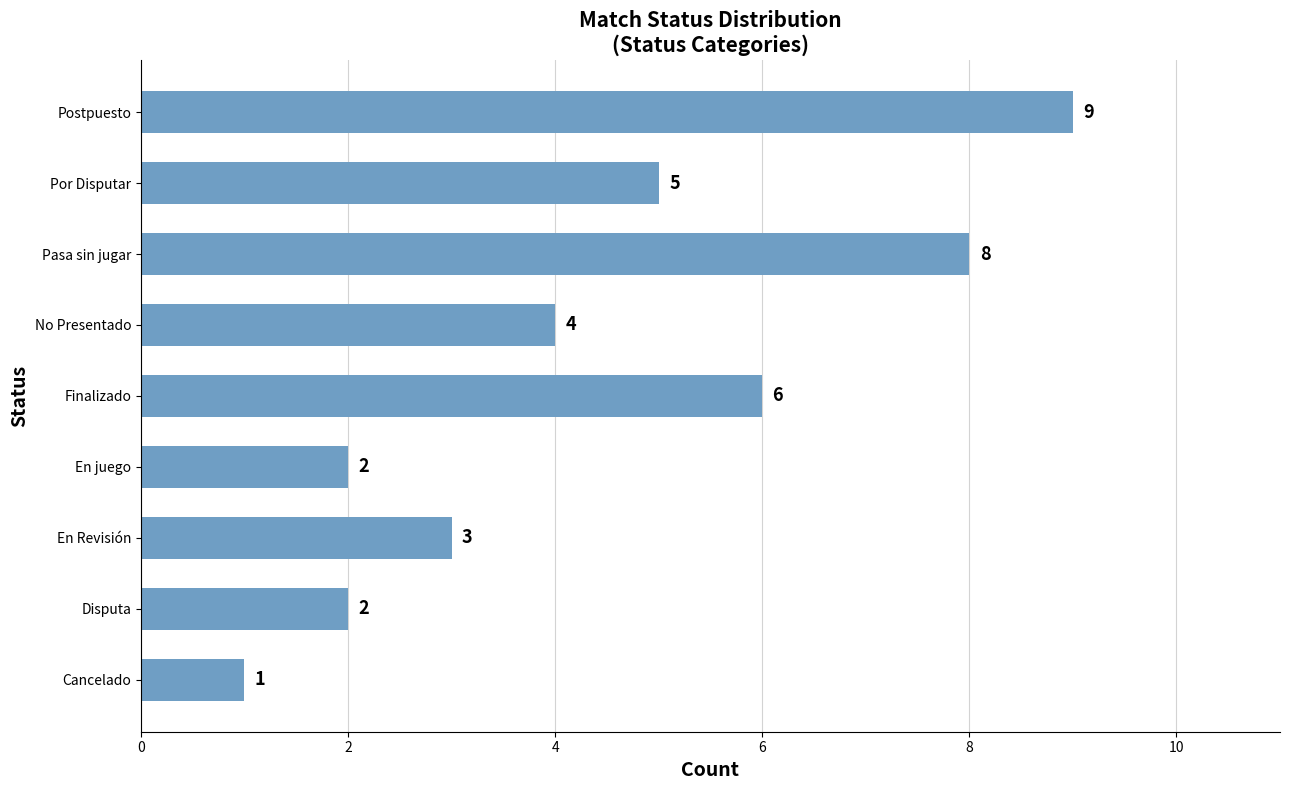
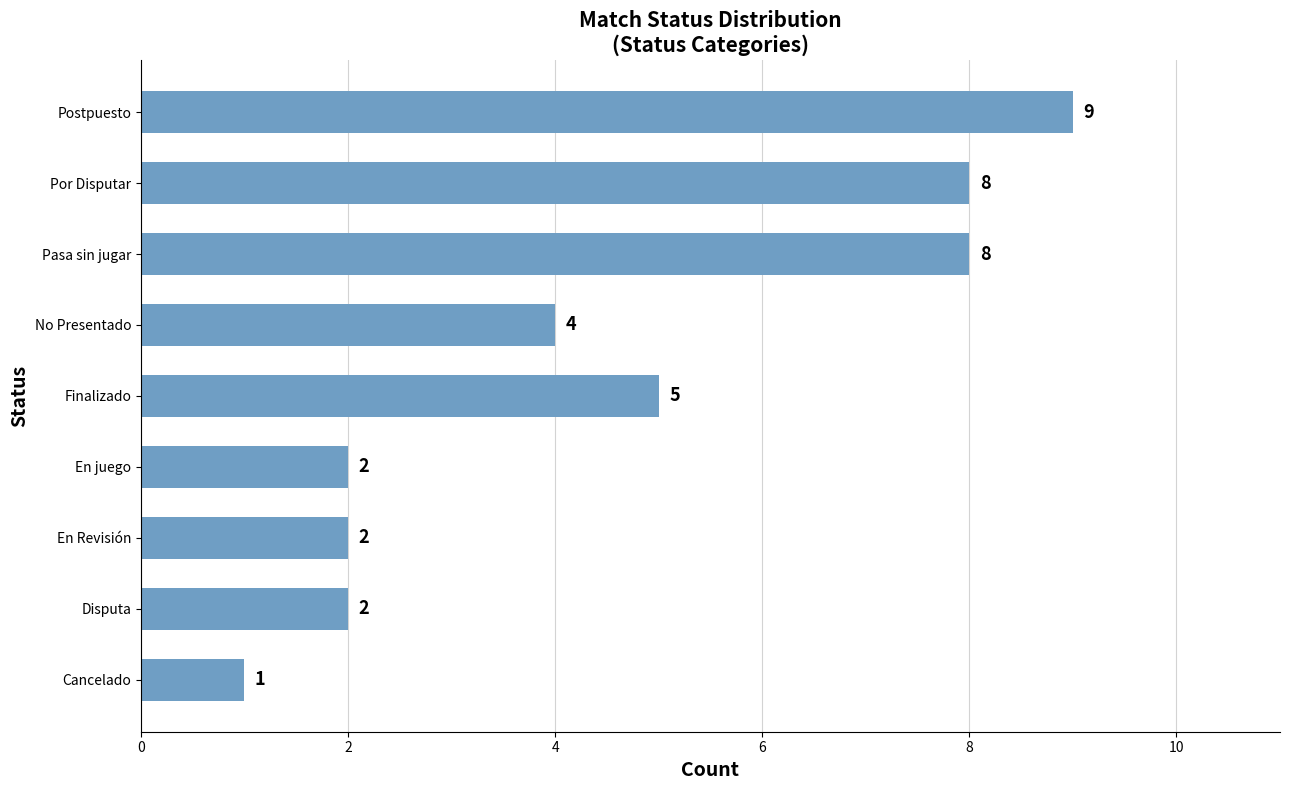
  {
    "Postpuesto": 9,
-   "Por Disputar": 5,
+   "Por Disputar": 8,
    "Pasa sin jugar": 8,
    "No Presentado": 4,
-   "Finalizado": 6,
+   "Finalizado": 5,
    "En juego": 2,
-   "En Revisión": 3,
+   "En Revisión": 2,
    "Disputa": 2,
    "Cancelado": 1
  }
